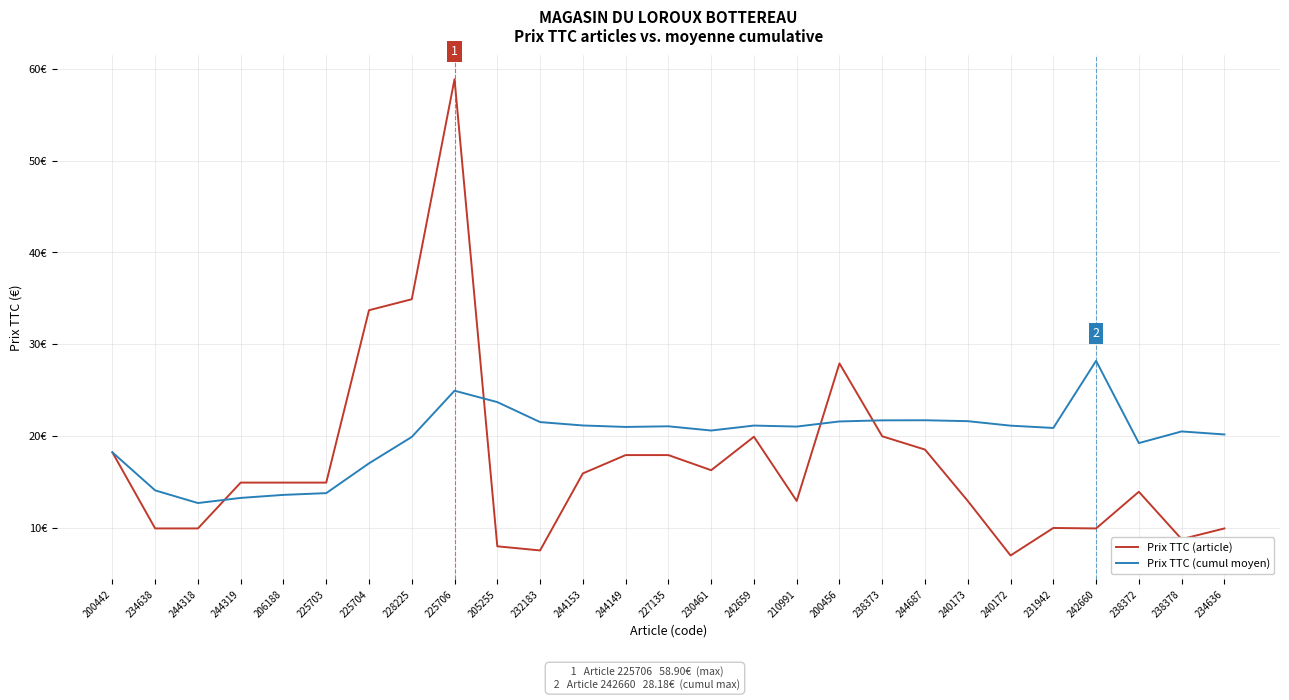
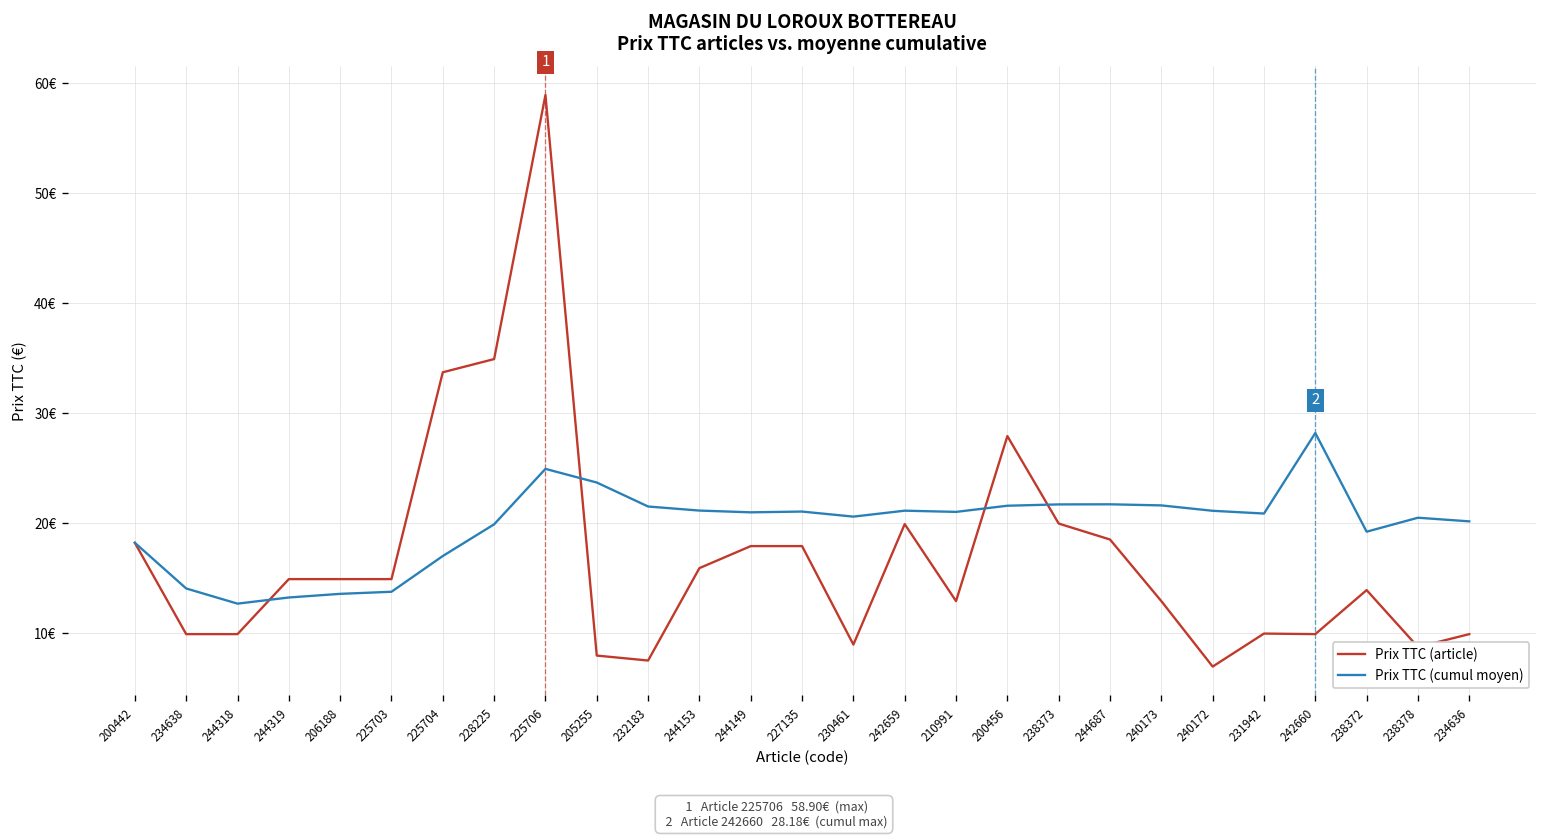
  {
    "Prix TTC (article)": {
      "234638": "10€",
      "244318": "10€",
      "244319": "15€",
      "206188": "15€",
      "225703": "15€",
      "225704": "34€",
      "228225": "35€",
      "205255": "8€",
      "232183": "8€",
      "244153": "16€",
      "244149": "18€",
      "227135": "18€",
-     "230461": "16€",
+     "230461": "9€",
      "242659": "20€",
      "210991": "13€",
      "200456": "28€",
      "238373": "20€",
      "244687": "19€",
      "240173": "13€",
      "240172": "7€",
      "231942": "10€",
      "242660": "10€",
      "238372": "14€",
      "234636": "10€"
    },
    "Prix TTC (cumul moyen)": {
      "234638": "14€",
      "244318": "13€",
      "244319": "13€",
      "206188": "14€",
      "225703": "14€",
      "225704": "17€",
      "228225": "20€",
      "225706": "25€",
      "205255": "24€",
      "232183": "22€",
      "244153": "21€",
      "244149": "21€",
      "227135": "21€",
      "230461": "21€",
      "242659": "21€",
      "210991": "21€",
      "200456": "22€",
      "238373": "22€",
      "244687": "22€",
      "240173": "22€",
      "240172": "21€",
      "231942": "21€",
      "238372": "19€",
      "238378": "20€",
      "234636": "20€"
    }
  }
